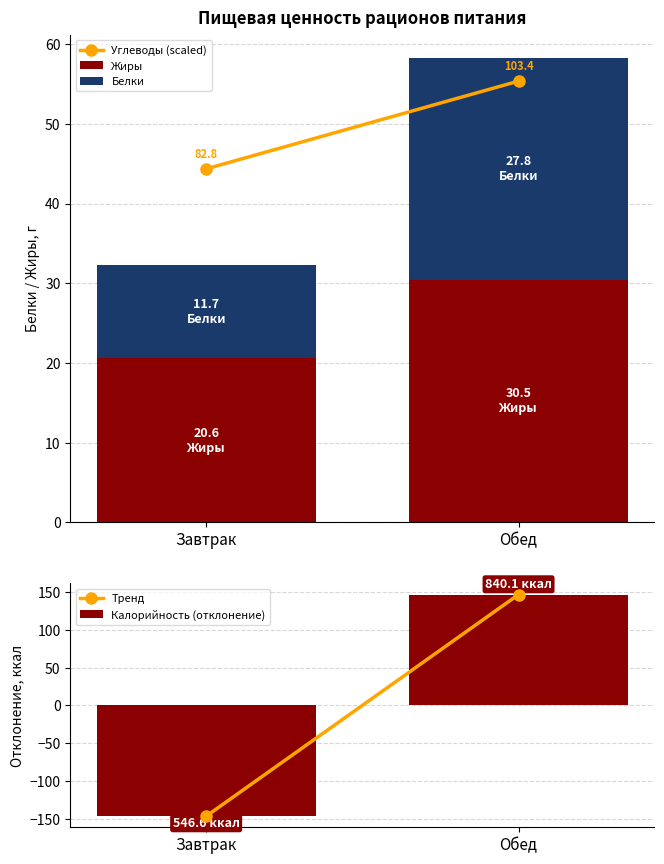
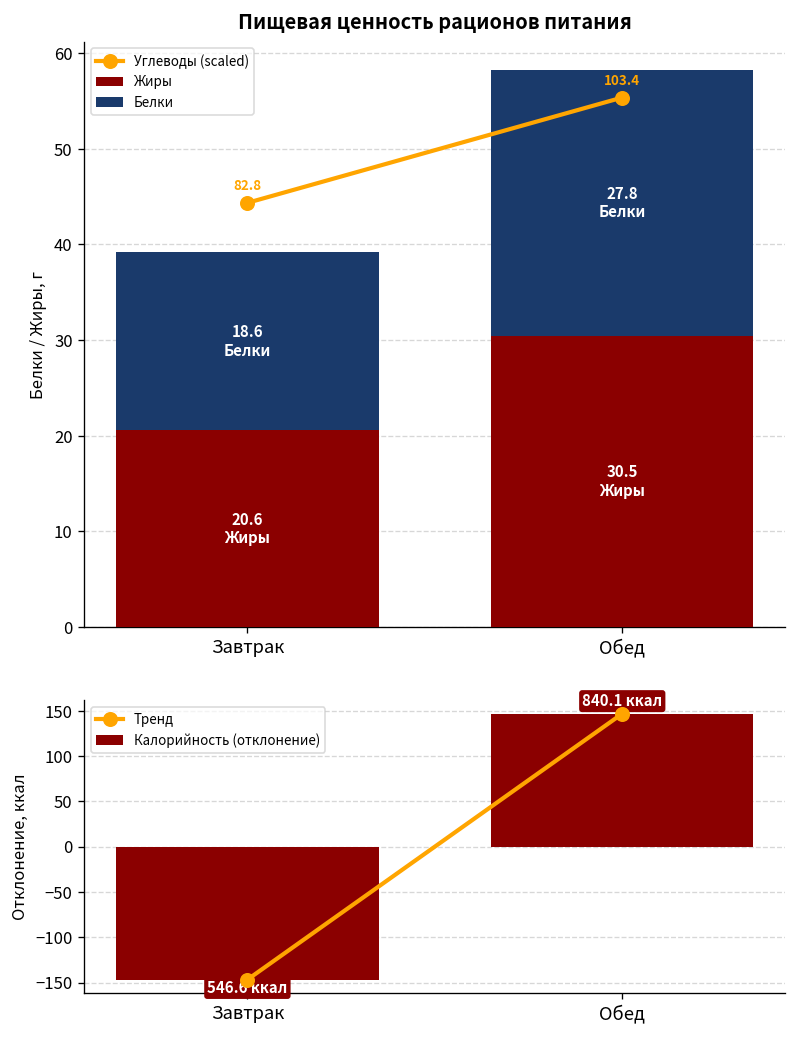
  {
    "Пищевая ценность рационов питания": {
      "Жиры": {
        "Завтрак": 20.6,
        "Обед": 30.5
      },
      "Углеводы (scaled)": {
        "Обед": 55
      },
      "Белки": {
-       "Завтрак": 11.7,
+       "Завтрак": 18.6,
        "Обед": 27.8
      }
    }
  }
